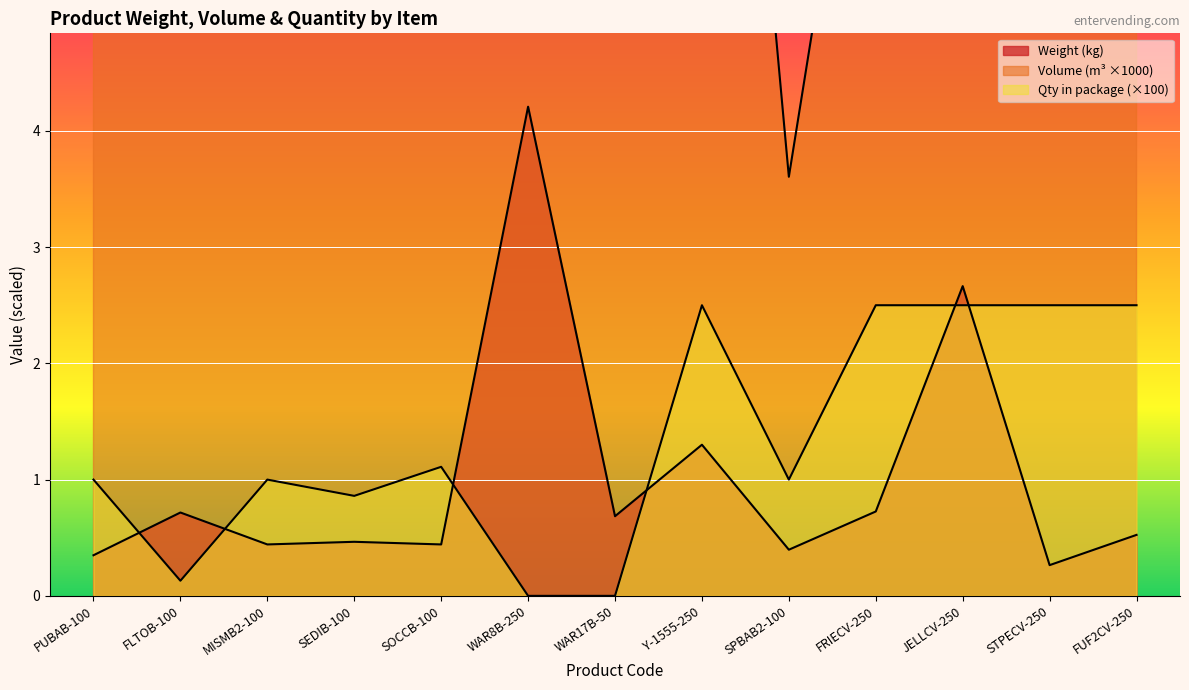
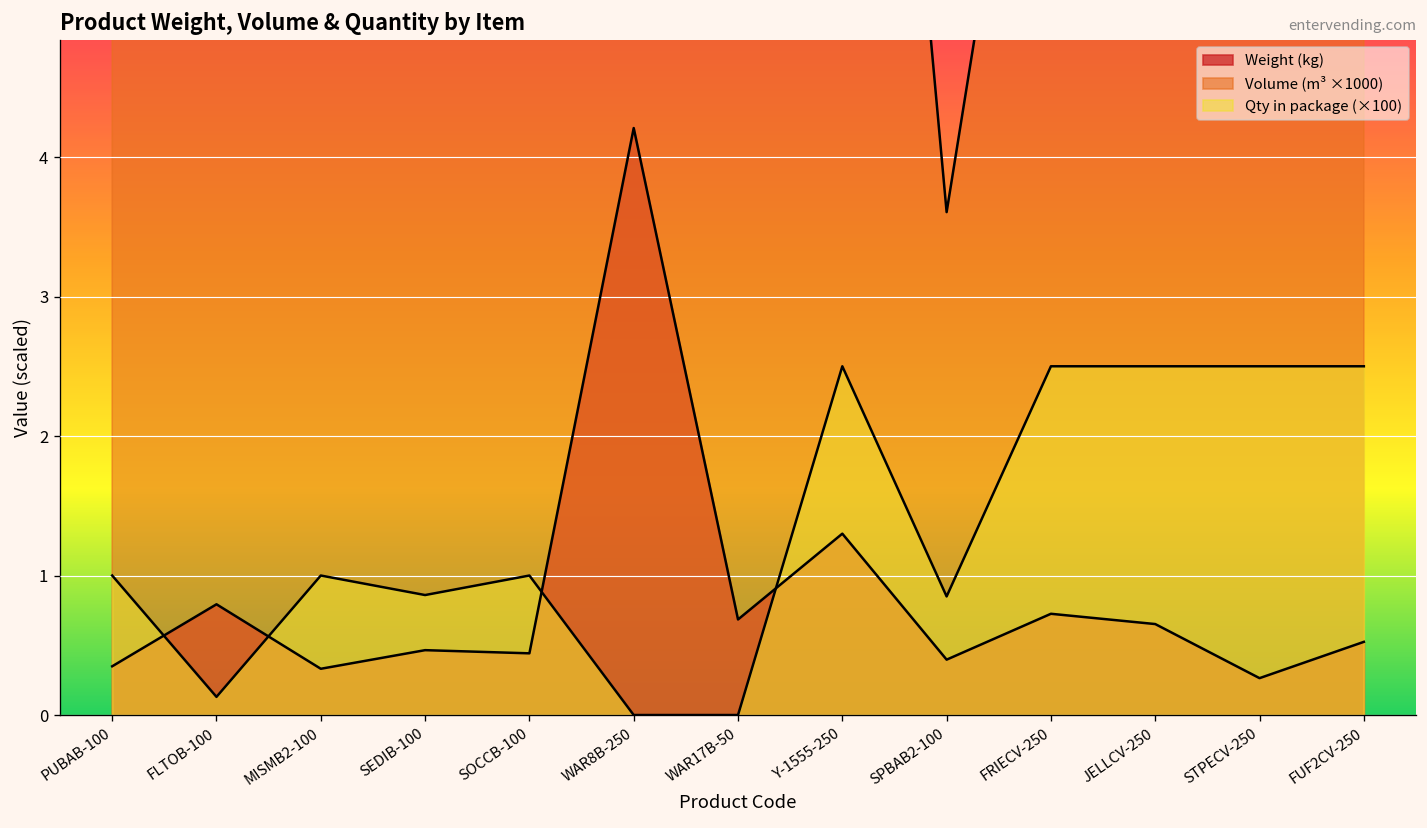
  {
    "Weight (kg)": {
      "PUBAB-100": 0.35,
-     "FLTOB-100": 0.72,
-     "MISMB2-100": 0.44,
+     "FLTOB-100": 0.79,
+     "MISMB2-100": 0.33,
      "SEDIB-100": 0.46,
      "SOCCB-100": 0.44,
      "WAR8B-250": 4.21,
      "WAR17B-50": 0.68,
      "Y-1555-250": 1.30,
      "SPBAB2-100": 0.40,
      "FRIECV-250": 0.73,
-     "JELLCV-250": 2.66,
+     "JELLCV-250": 0.65,
      "STPECV-250": 0.26,
      "FUF2CV-250": 0.52
    },
    "Volume (m³ ×1000)": {
      "SPBAB2-100": 3.61
    },
    "Qty in package (×100)": {
      "PUBAB-100": 1.00,
      "FLTOB-100": 0.13,
      "MISMB2-100": 1.00,
      "SEDIB-100": 0.86,
-     "SOCCB-100": 1.11,
+     "SOCCB-100": 1.00,
      "WAR8B-250": 0.00,
      "WAR17B-50": 0.00,
      "Y-1555-250": 2.50,
-     "SPBAB2-100": 1.00,
+     "SPBAB2-100": 0.85,
      "FRIECV-250": 2.50,
      "JELLCV-250": 2.50,
      "STPECV-250": 2.50,
      "FUF2CV-250": 2.50
    }
  }
